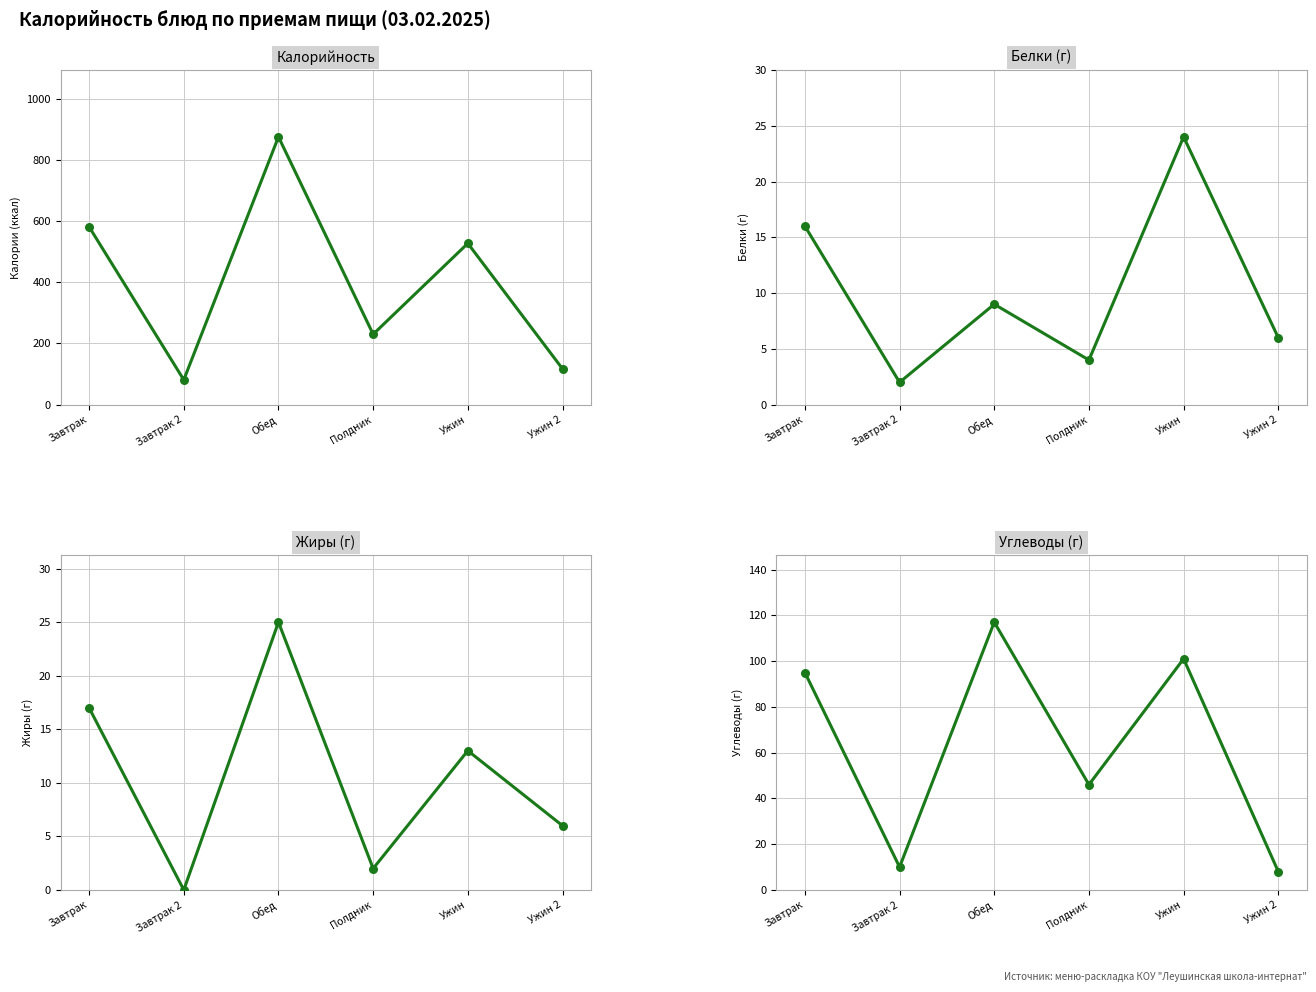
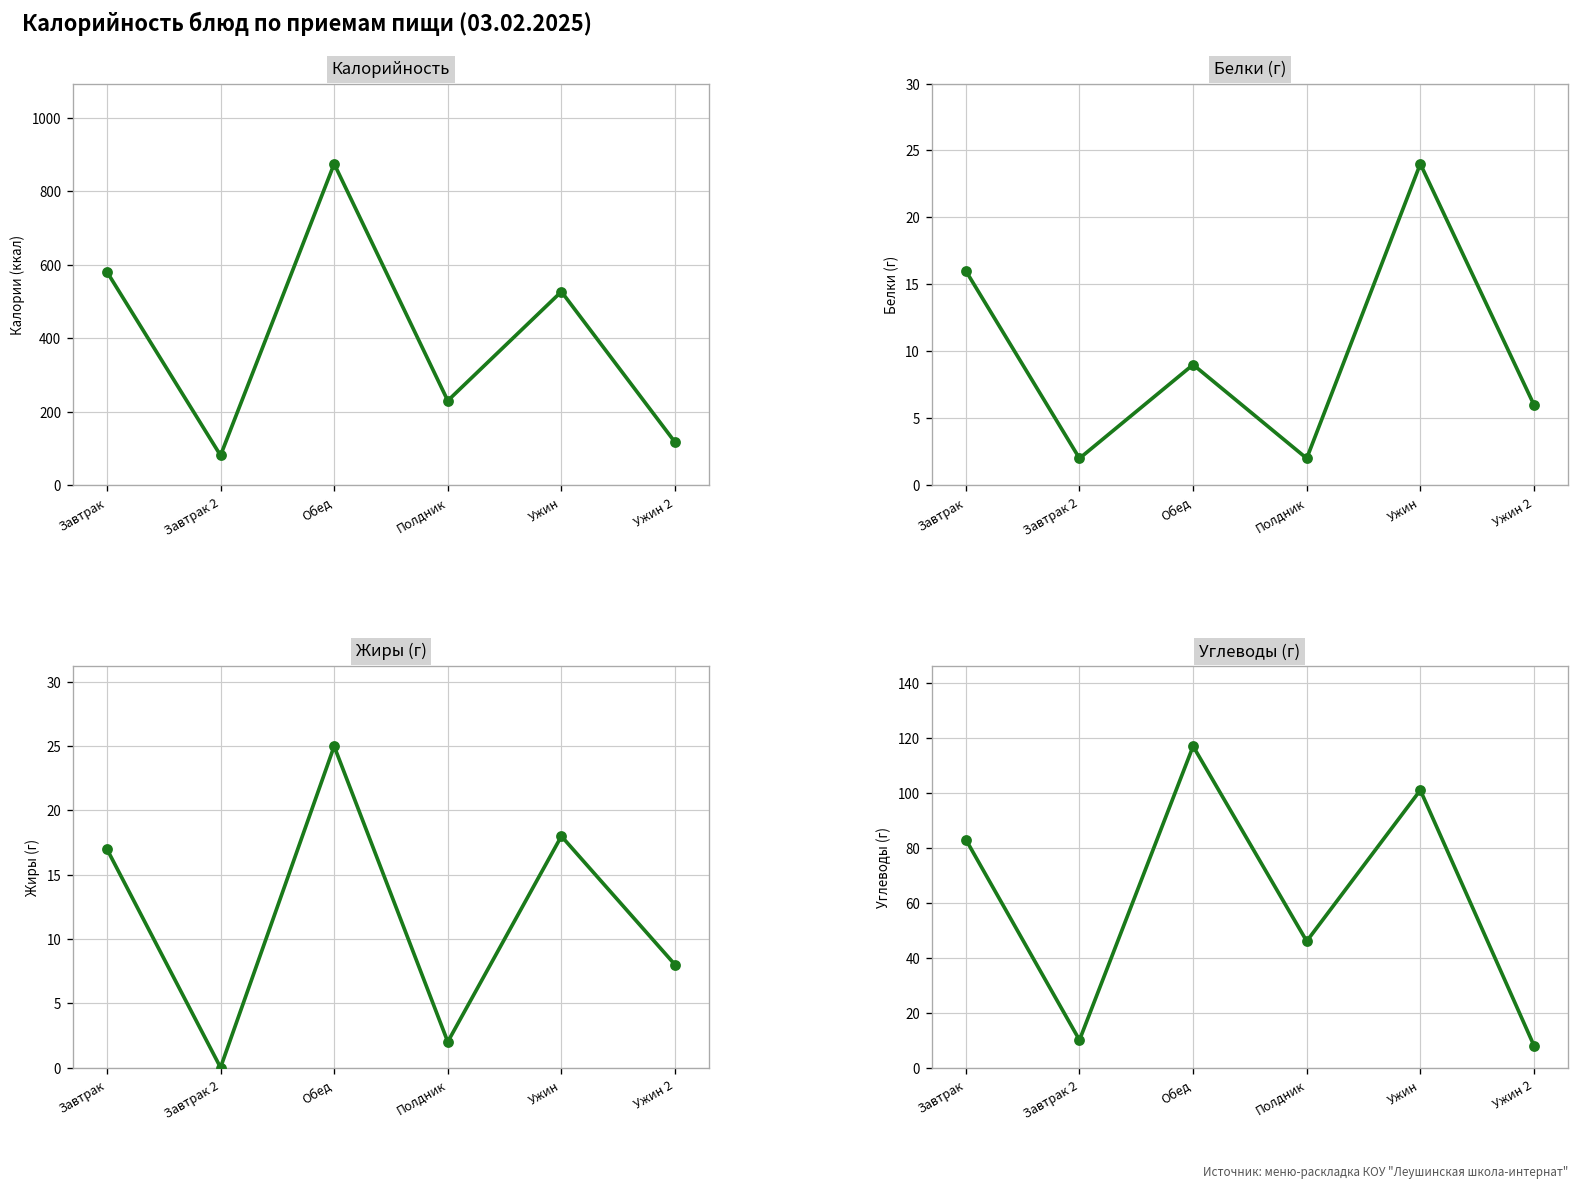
  {
    "Калорийность": {
      "Завтрак": 580,
      "Завтрак 2": 80,
      "Обед": 880,
      "Полдник": 230,
      "Ужин": 530,
      "Ужин 2": 120
    },
    "Белки (г)": {
      "Завтрак": 16,
      "Завтрак 2": 2,
      "Обед": 9,
-     "Полдник": 4,
+     "Полдник": 2,
      "Ужин": 24,
      "Ужин 2": 6
    },
    "Жиры (г)": {
      "Завтрак": 17,
      "Завтрак 2": 0,
      "Обед": 25,
      "Полдник": 2,
-     "Ужин": 13,
-     "Ужин 2": 6
+     "Ужин": 18,
+     "Ужин 2": 8
    },
    "Углеводы (г)": {
-     "Завтрак": 95,
+     "Завтрак": 83,
      "Завтрак 2": 10,
      "Обед": 117,
      "Полдник": 46,
      "Ужин": 101,
      "Ужин 2": 8
    }
  }
